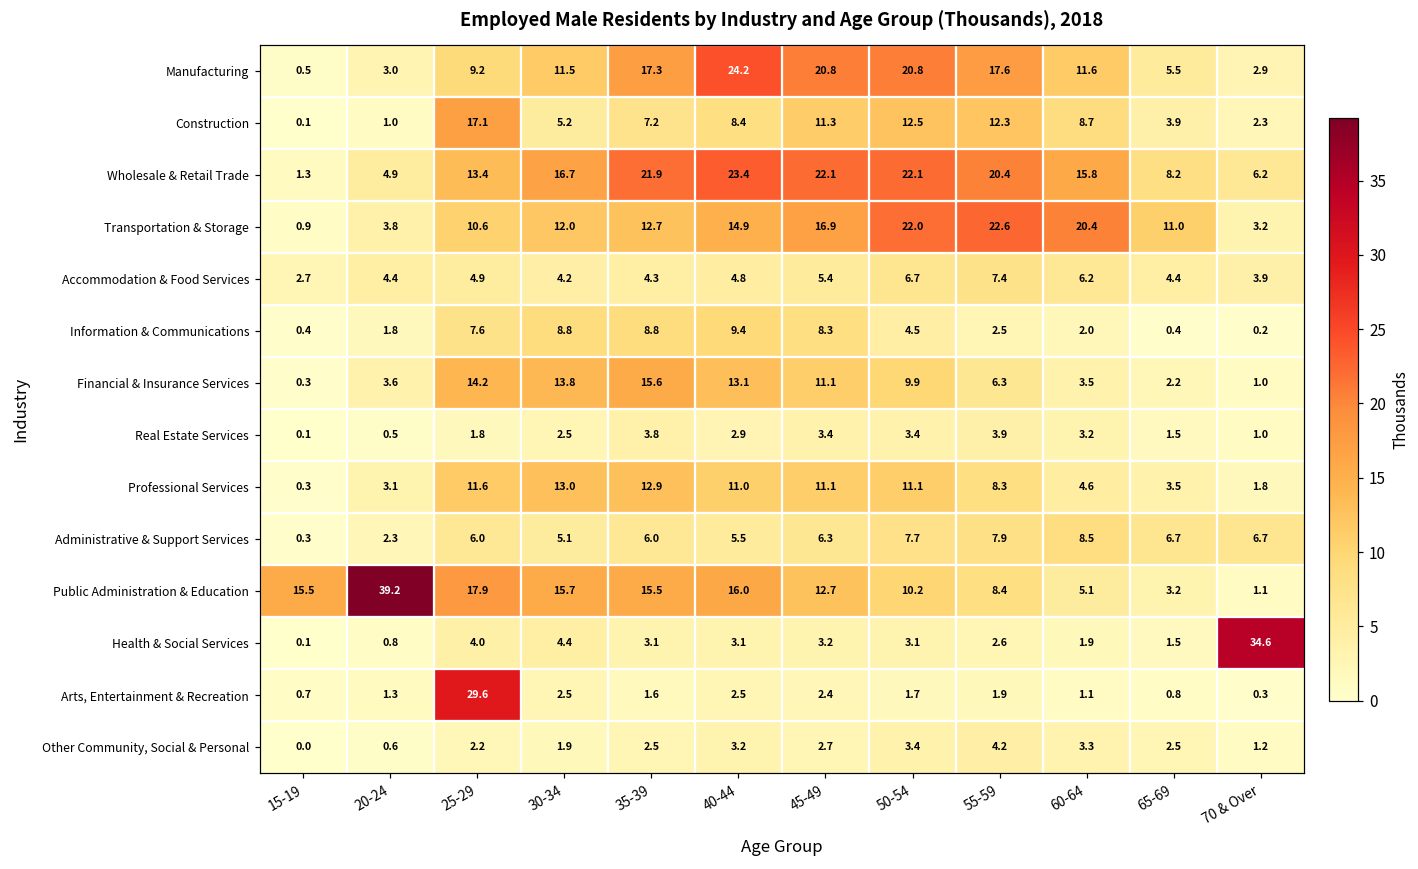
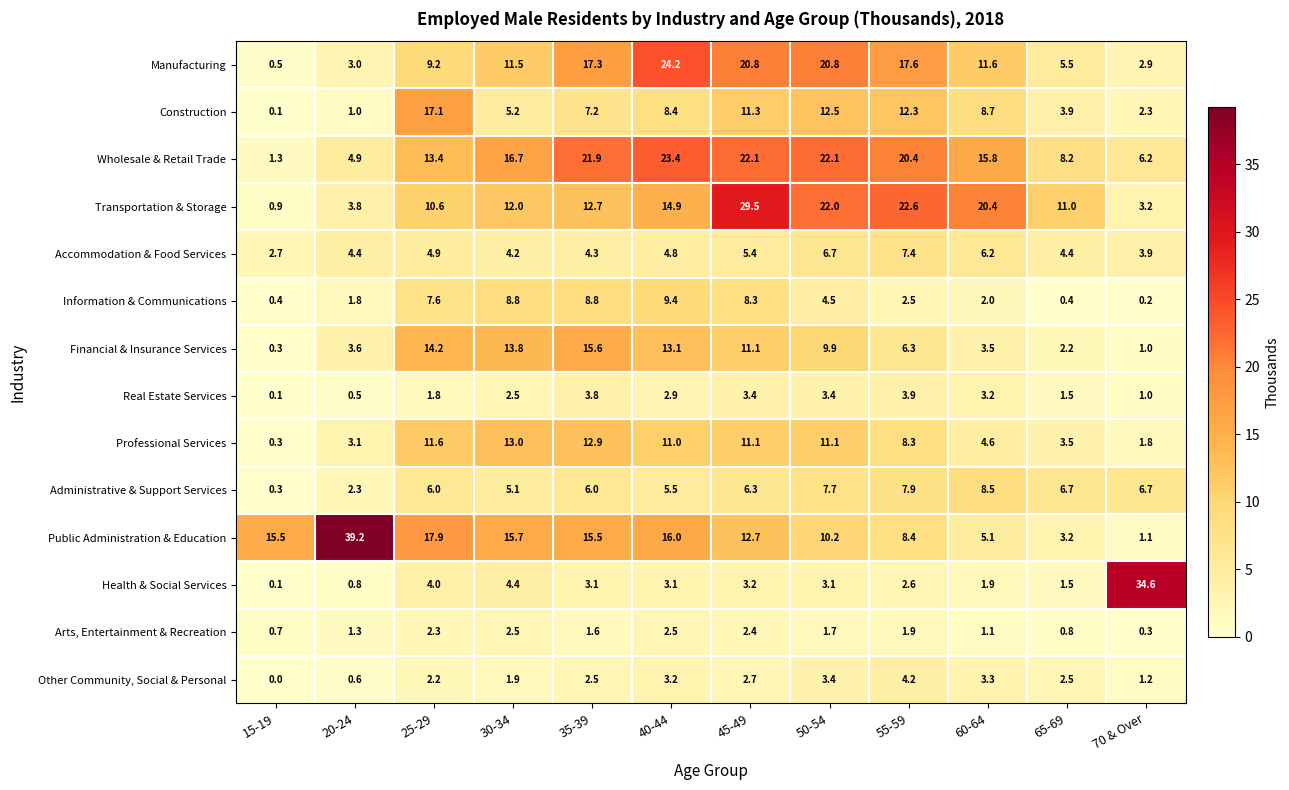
  {
    "Manufacturing": {
      "15-19": 0.5,
      "20-24": 3.0,
      "25-29": 9.2,
      "30-34": 11.5,
      "35-39": 17.3,
      "40-44": 24.2,
      "45-49": 20.8,
      "50-54": 20.8,
      "55-59": 17.6,
      "60-64": 11.6,
      "65-69": 5.5,
      "70 & Over": 2.9
    },
    "Construction": {
      "15-19": 0.1,
      "20-24": 1.0,
      "25-29": 17.1,
      "30-34": 5.2,
      "35-39": 7.2,
      "40-44": 8.4,
      "45-49": 11.3,
      "50-54": 12.5,
      "55-59": 12.3,
      "60-64": 8.7,
      "65-69": 3.9,
      "70 & Over": 2.3
    },
    "Wholesale & Retail Trade": {
      "15-19": 1.3,
      "20-24": 4.9,
      "25-29": 13.4,
      "30-34": 16.7,
      "35-39": 21.9,
      "40-44": 23.4,
      "45-49": 22.1,
      "50-54": 22.1,
      "55-59": 20.4,
      "60-64": 15.8,
      "65-69": 8.2,
      "70 & Over": 6.2
    },
    "Transportation & Storage": {
      "15-19": 0.9,
      "20-24": 3.8,
      "25-29": 10.6,
      "30-34": 12.0,
      "35-39": 12.7,
      "40-44": 14.9,
-     "45-49": 16.9,
+     "45-49": 29.5,
      "50-54": 22.0,
      "55-59": 22.6,
      "60-64": 20.4,
      "65-69": 11.0,
      "70 & Over": 3.2
    },
    "Accommodation & Food Services": {
      "15-19": 2.7,
      "20-24": 4.4,
      "25-29": 4.9,
      "30-34": 4.2,
      "35-39": 4.3,
      "40-44": 4.8,
      "45-49": 5.4,
      "50-54": 6.7,
      "55-59": 7.4,
      "60-64": 6.2,
      "65-69": 4.4,
      "70 & Over": 3.9
    },
    "Information & Communications": {
      "15-19": 0.4,
      "20-24": 1.8,
      "25-29": 7.6,
      "30-34": 8.8,
      "35-39": 8.8,
      "40-44": 9.4,
      "45-49": 8.3,
      "50-54": 4.5,
      "55-59": 2.5,
      "60-64": 2.0,
      "65-69": 0.4,
      "70 & Over": 0.2
    },
    "Financial & Insurance Services": {
      "15-19": 0.3,
      "20-24": 3.6,
      "25-29": 14.2,
      "30-34": 13.8,
      "35-39": 15.6,
      "40-44": 13.1,
      "45-49": 11.1,
      "50-54": 9.9,
      "55-59": 6.3,
      "60-64": 3.5,
      "65-69": 2.2,
      "70 & Over": 1.0
    },
    "Real Estate Services": {
      "15-19": 0.1,
      "20-24": 0.5,
      "25-29": 1.8,
      "30-34": 2.5,
      "35-39": 3.8,
      "40-44": 2.9,
      "45-49": 3.4,
      "50-54": 3.4,
      "55-59": 3.9,
      "60-64": 3.2,
      "65-69": 1.5,
      "70 & Over": 1.0
    },
    "Professional Services": {
      "15-19": 0.3,
      "20-24": 3.1,
      "25-29": 11.6,
      "30-34": 13.0,
      "35-39": 12.9,
      "40-44": 11.0,
      "45-49": 11.1,
      "50-54": 11.1,
      "55-59": 8.3,
      "60-64": 4.6,
      "65-69": 3.5,
      "70 & Over": 1.8
    },
    "Administrative & Support Services": {
      "15-19": 0.3,
      "20-24": 2.3,
      "25-29": 6.0,
      "30-34": 5.1,
      "35-39": 6.0,
      "40-44": 5.5,
      "45-49": 6.3,
      "50-54": 7.7,
      "55-59": 7.9,
      "60-64": 8.5,
      "65-69": 6.7,
      "70 & Over": 6.7
    },
    "Public Administration & Education": {
      "15-19": 15.5,
      "20-24": 39.2,
      "25-29": 17.9,
      "30-34": 15.7,
      "35-39": 15.5,
      "40-44": 16.0,
      "45-49": 12.7,
      "50-54": 10.2,
      "55-59": 8.4,
      "60-64": 5.1,
      "65-69": 3.2,
      "70 & Over": 1.1
    },
    "Health & Social Services": {
      "15-19": 0.1,
      "20-24": 0.8,
      "25-29": 4.0,
      "30-34": 4.4,
      "35-39": 3.1,
      "40-44": 3.1,
      "45-49": 3.2,
      "50-54": 3.1,
      "55-59": 2.6,
      "60-64": 1.9,
      "65-69": 1.5,
      "70 & Over": 34.6
    },
    "Arts, Entertainment & Recreation": {
      "15-19": 0.7,
      "20-24": 1.3,
-     "25-29": 29.6,
+     "25-29": 2.3,
      "30-34": 2.5,
      "35-39": 1.6,
      "40-44": 2.5,
      "45-49": 2.4,
      "50-54": 1.7,
      "55-59": 1.9,
      "60-64": 1.1,
      "65-69": 0.8,
      "70 & Over": 0.3
    },
    "Other Community, Social & Personal": {
      "15-19": 0.0,
      "20-24": 0.6,
      "25-29": 2.2,
      "30-34": 1.9,
      "35-39": 2.5,
      "40-44": 3.2,
      "45-49": 2.7,
      "50-54": 3.4,
      "55-59": 4.2,
      "60-64": 3.3,
      "65-69": 2.5,
      "70 & Over": 1.2
    }
  }
